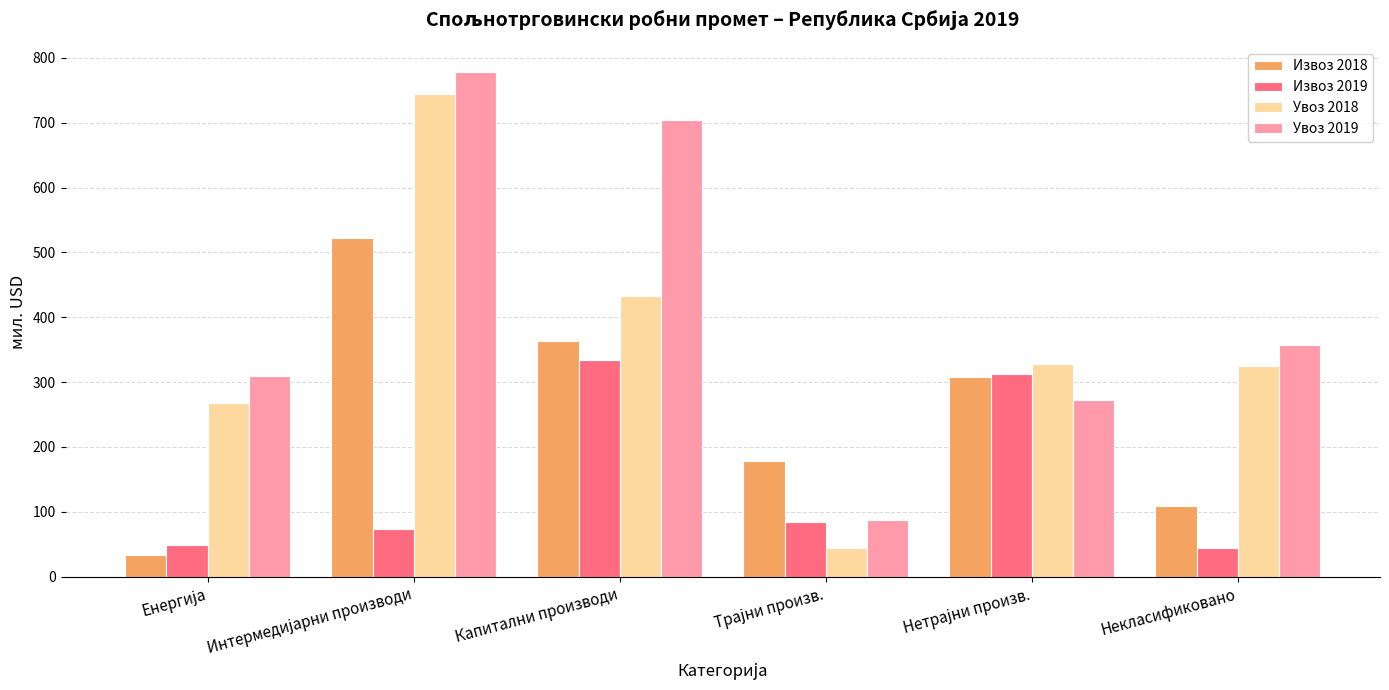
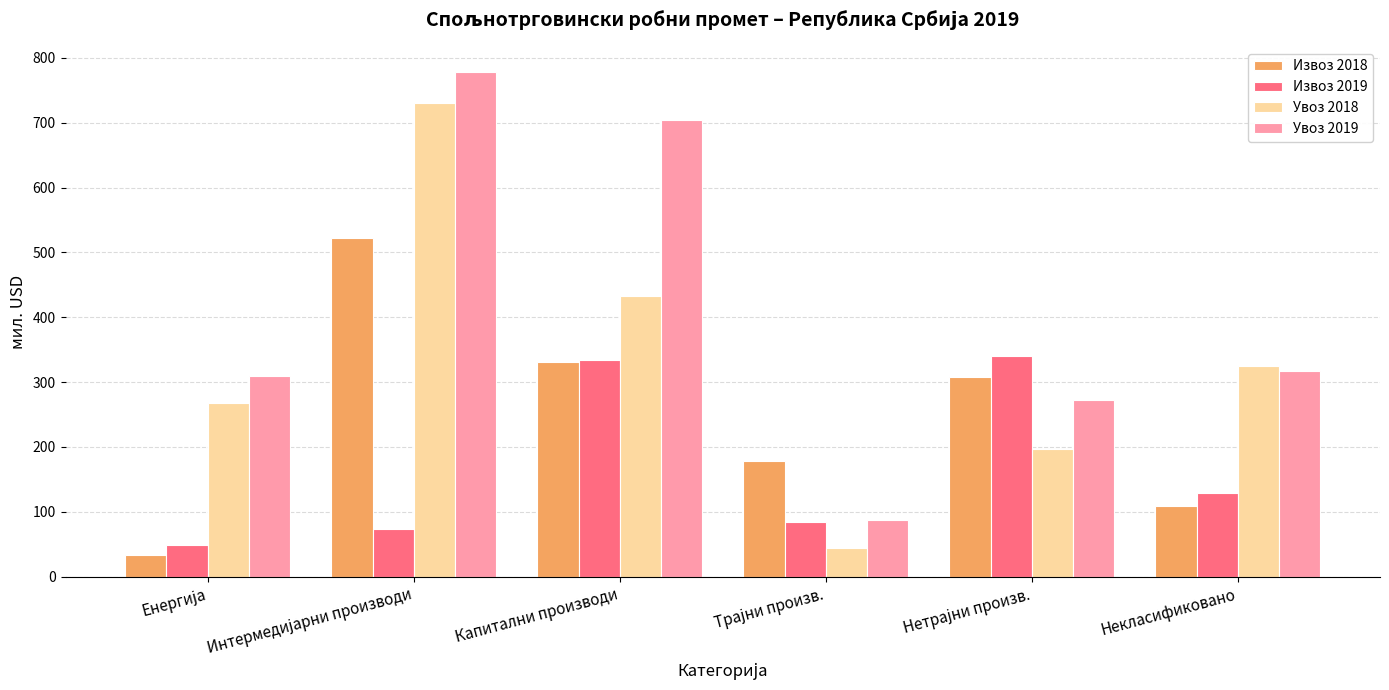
  {
    "Извоз 2018": {
      "Енергија": 30,
      "Интермедијарни производи": 520,
-     "Капитални производи": 360,
+     "Капитални производи": 330,
      "Трајни произв.": 180,
      "Нетрајни произв.": 310,
      "Некласификовано": 110
    },
    "Извоз 2019": {
      "Енергија": 50,
      "Интермедијарни производи": 70,
      "Капитални производи": 330,
      "Трајни произв.": 80,
-     "Нетрајни произв.": 310,
-     "Некласификовано": 40
+     "Нетрајни произв.": 340,
+     "Некласификовано": 130
    },
    "Увоз 2018": {
      "Енергија": 270,
-     "Интермедијарни производи": 740,
+     "Интермедијарни производи": 730,
      "Капитални производи": 430,
      "Трајни произв.": 40,
-     "Нетрајни произв.": 330,
+     "Нетрајни произв.": 200,
      "Некласификовано": 320
    },
    "Увоз 2019": {
      "Енергија": 310,
      "Интермедијарни производи": 780,
      "Капитални производи": 700,
      "Трајни произв.": 90,
      "Нетрајни произв.": 270,
-     "Некласификовано": 360
+     "Некласификовано": 320
    }
  }
